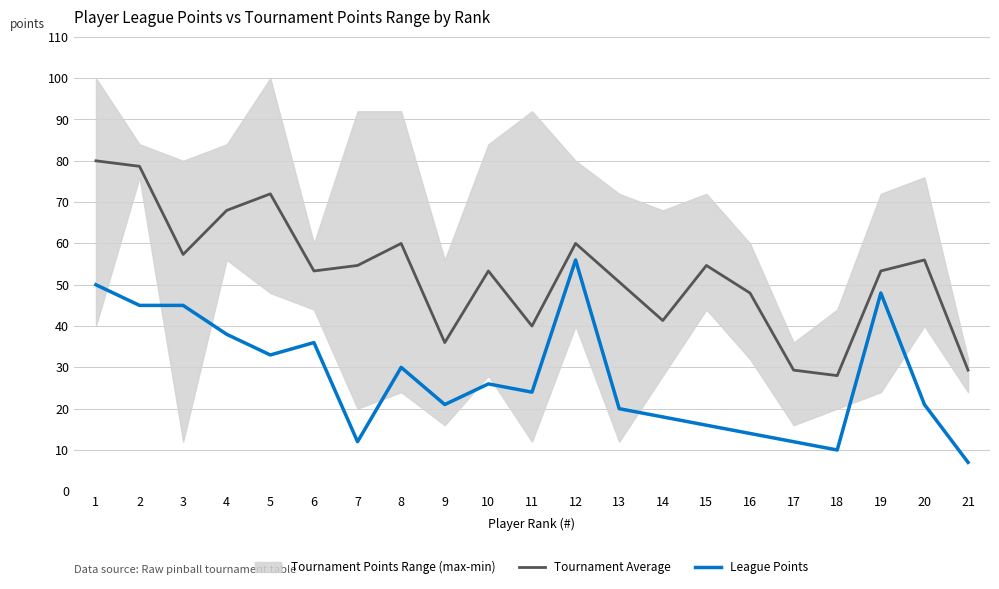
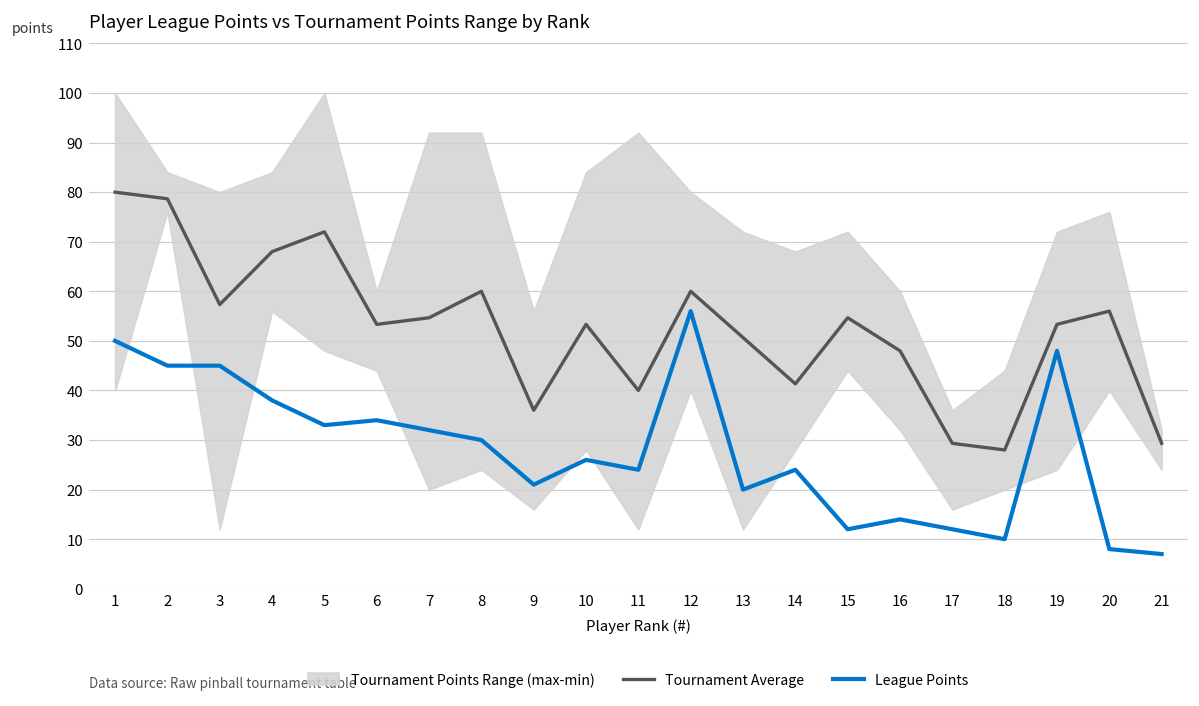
  {
    "Tournament Average": {
      "1": 80,
      "2": 79,
      "3": 57,
      "4": 68,
      "5": 72,
      "6": 53,
      "7": 55,
      "8": 60,
      "9": 36,
      "10": 53,
      "11": 40,
      "12": 60,
      "13": 51,
      "14": 41,
      "15": 55,
      "16": 48,
      "17": 29,
      "18": 28,
      "19": 53,
      "20": 56,
      "21": 29
    },
    "League Points": {
      "1": 50,
      "2": 45,
      "3": 45,
      "4": 38,
      "5": 33,
-     "6": 36,
-     "7": 12,
+     "6": 34,
+     "7": 32,
      "8": 30,
      "9": 21,
      "10": 26,
      "11": 24,
      "12": 56,
      "13": 20,
-     "14": 18,
-     "15": 16,
+     "14": 24,
+     "15": 12,
      "16": 14,
      "17": 12,
      "18": 10,
      "19": 48,
-     "20": 21,
+     "20": 8,
      "21": 7
    }
  }
